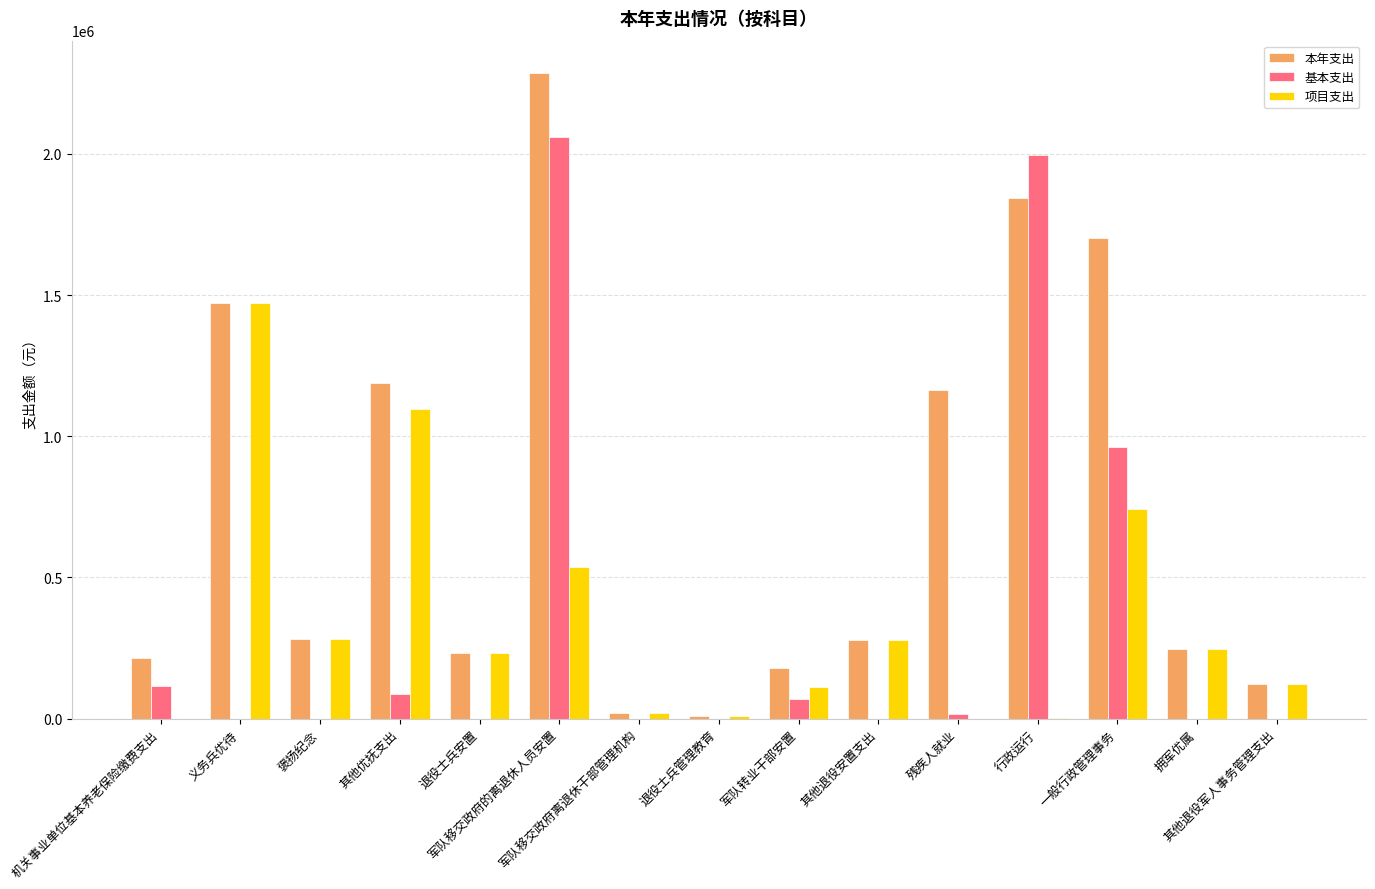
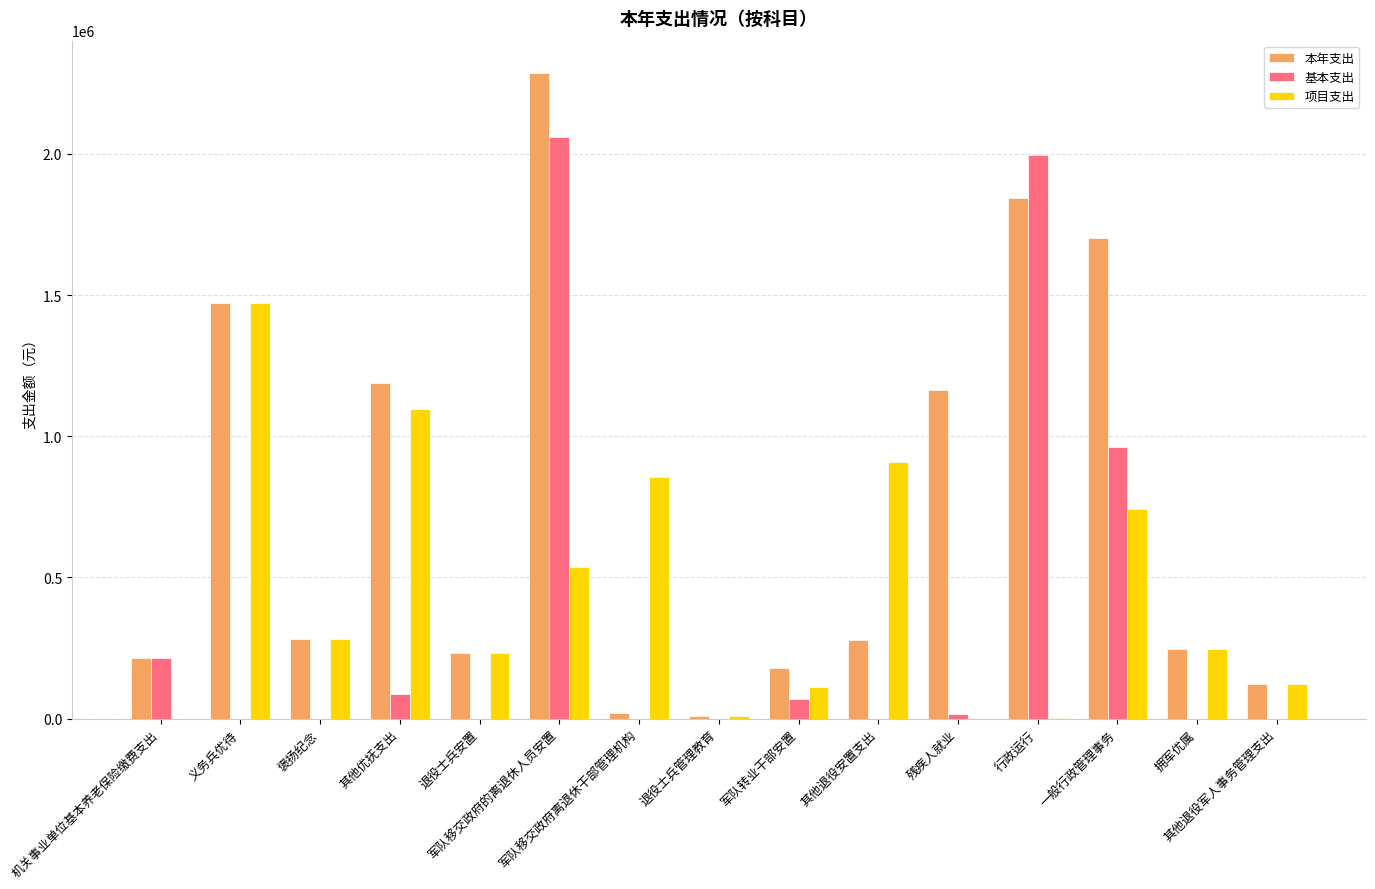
  {
    "本年支出": {
      "机关事业单位基本养老保险缴费支出": 210000,
      "义务兵优待": 1470000,
      "褒扬纪念": 280000,
      "其他优抚支出": 1190000,
      "退役士兵安置": 230000,
      "军队移交政府的离退休人员安置": 2290000,
      "军队移交政府离退休干部管理机构": 20000,
      "退役士兵管理教育": 10000,
      "军队转业干部安置": 180000,
      "其他退役安置支出": 280000,
      "残疾人就业": 1160000,
      "行政运行": 1840000,
      "一般行政管理事务": 1700000,
      "拥军优属": 250000,
      "其他退役军人事务管理支出": 120000
    },
    "基本支出": {
-     "机关事业单位基本养老保险缴费支出": 120000,
+     "机关事业单位基本养老保险缴费支出": 210000,
      "义务兵优待": 0,
      "褒扬纪念": 0,
      "其他优抚支出": 90000,
      "退役士兵安置": 0,
      "军队移交政府的离退休人员安置": 2060000,
      "军队移交政府离退休干部管理机构": 0,
      "退役士兵管理教育": 0,
      "军队转业干部安置": 70000,
      "其他退役安置支出": 0,
      "残疾人就业": 20000,
      "行政运行": 2000000,
      "一般行政管理事务": 960000,
      "拥军优属": 0,
      "其他退役军人事务管理支出": 0
    },
    "项目支出": {
      "机关事业单位基本养老保险缴费支出": 0,
      "义务兵优待": 1470000,
      "褒扬纪念": 280000,
      "其他优抚支出": 1100000,
      "退役士兵安置": 230000,
      "军队移交政府的离退休人员安置": 540000,
-     "军队移交政府离退休干部管理机构": 20000,
+     "军队移交政府离退休干部管理机构": 850000,
      "退役士兵管理教育": 10000,
      "军队转业干部安置": 110000,
-     "其他退役安置支出": 280000,
+     "其他退役安置支出": 910000,
      "残疾人就业": 0,
      "一般行政管理事务": 740000,
      "拥军优属": 250000,
      "其他退役军人事务管理支出": 120000
    }
  }
